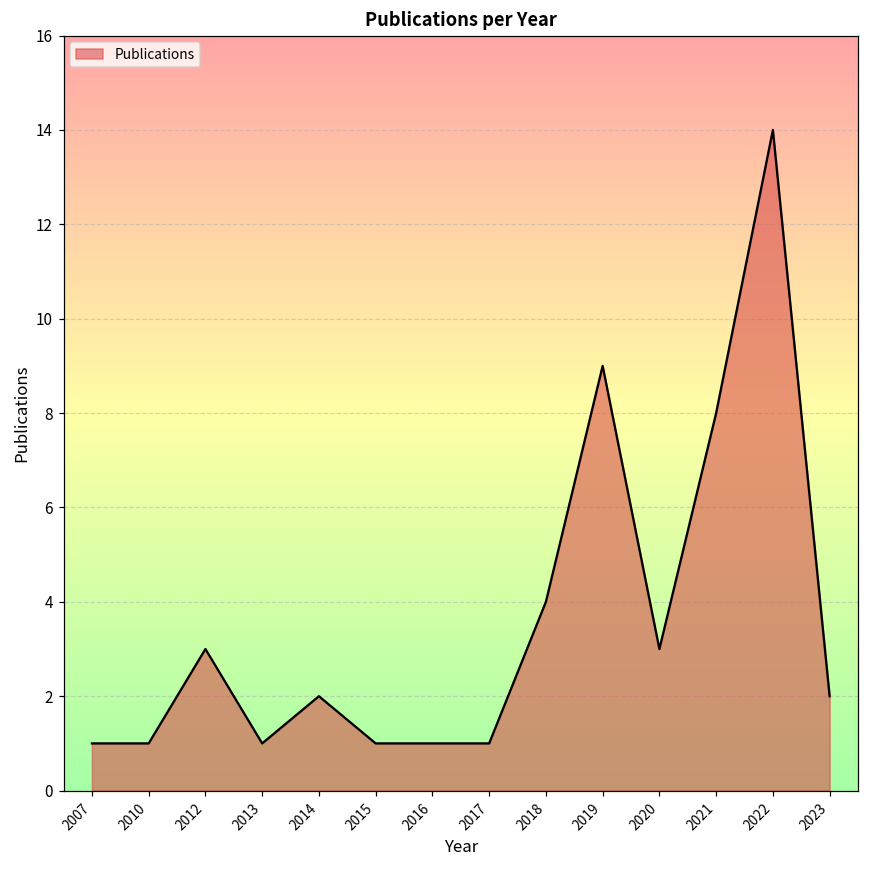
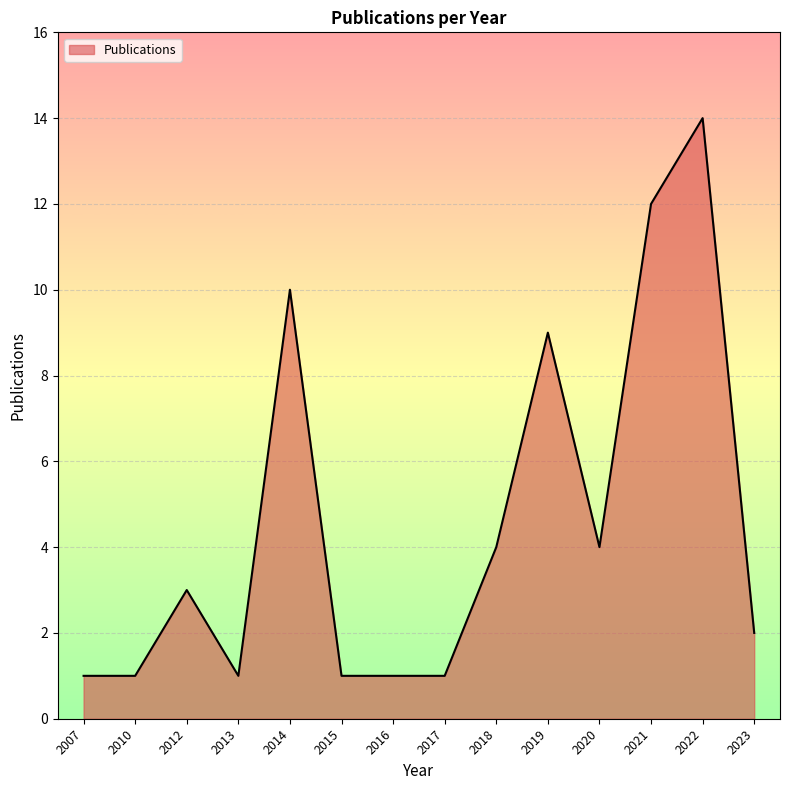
  {
    "2007": 1,
    "2010": 1,
    "2012": 3,
    "2013": 1,
-   "2014": 2,
+   "2014": 10,
    "2015": 1,
    "2016": 1,
    "2017": 1,
    "2018": 4,
    "2019": 9,
-   "2020": 3,
-   "2021": 8,
+   "2020": 4,
+   "2021": 12,
    "2022": 14,
    "2023": 2
  }
